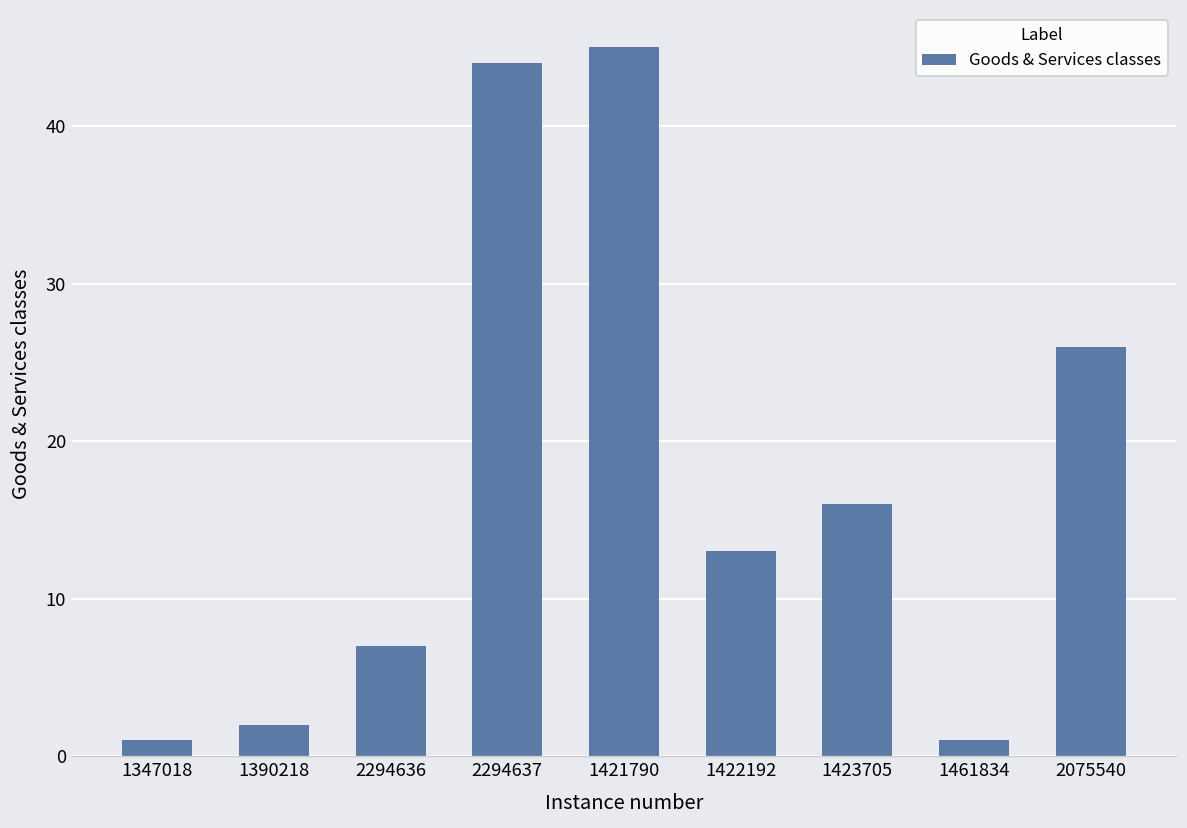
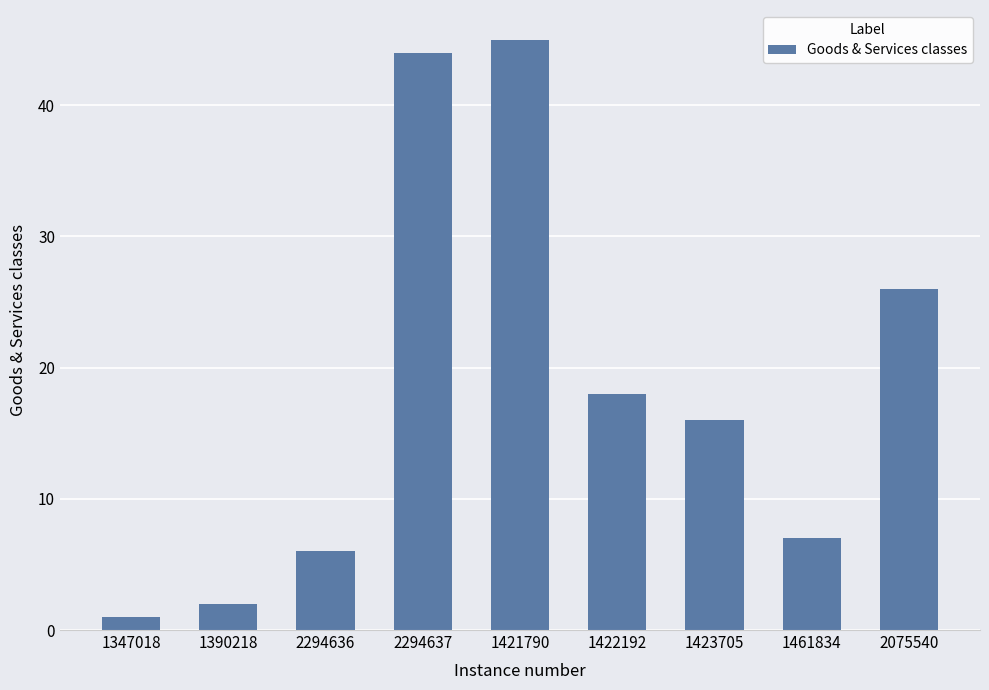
  {
    "1347018": 1,
    "1390218": 2,
-   "2294636": 7,
+   "2294636": 6,
    "2294637": 44,
    "1421790": 45,
-   "1422192": 13,
+   "1422192": 18,
    "1423705": 16,
-   "1461834": 1,
+   "1461834": 7,
    "2075540": 26
  }
